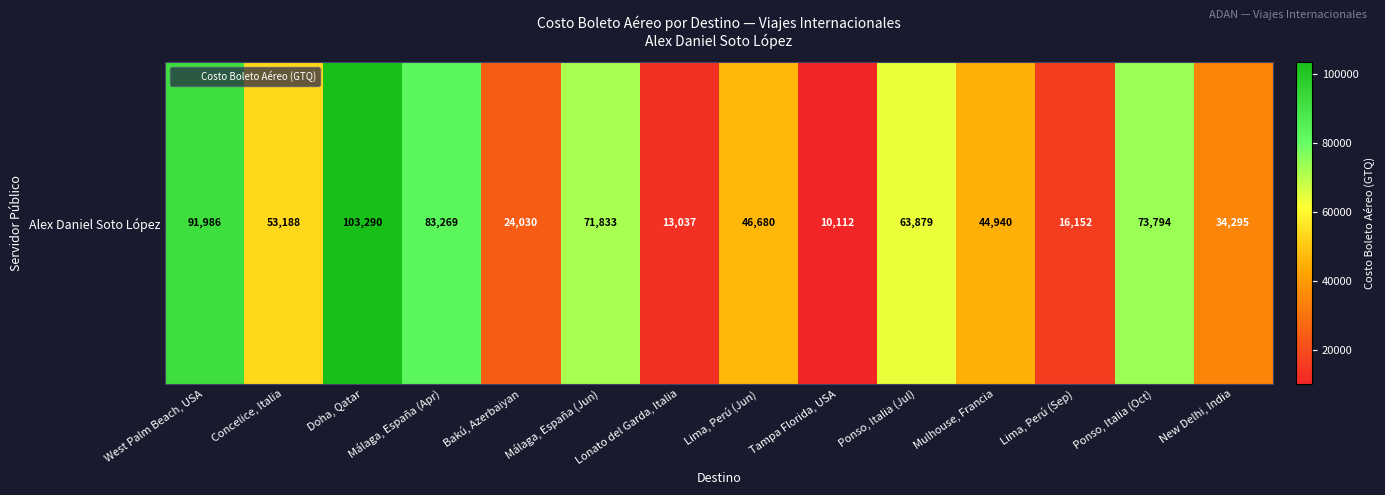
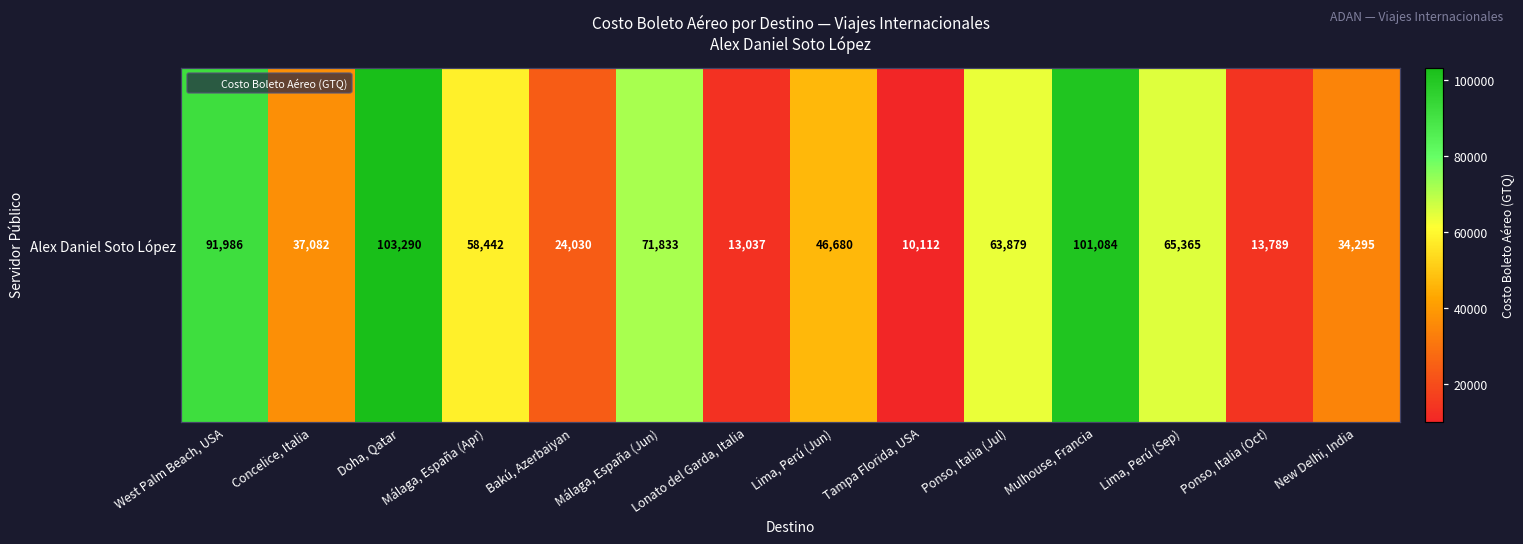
  {
    "Alex Daniel Soto López": {
      "West Palm Beach, USA": "91,986",
-     "Concelice, Italia": "53,188",
+     "Concelice, Italia": "37,082",
      "Doha, Qatar": "103,290",
-     "Málaga, España (Apr)": "83,269",
+     "Málaga, España (Apr)": "58,442",
      "Bakú, Azerbaiyan": "24,030",
      "Málaga, España (Jun)": "71,833",
      "Lonato del Garda, Italia": "13,037",
      "Lima, Perú (Jun)": "46,680",
      "Tampa Florida, USA": "10,112",
      "Ponso, Italia (Jul)": "63,879",
-     "Mulhouse, Francia": "44,940",
-     "Lima, Perú (Sep)": "16,152",
-     "Ponso, Italia (Oct)": "73,794",
+     "Mulhouse, Francia": "101,084",
+     "Lima, Perú (Sep)": "65,365",
+     "Ponso, Italia (Oct)": "13,789",
      "New Delhi, India": "34,295"
    }
  }
